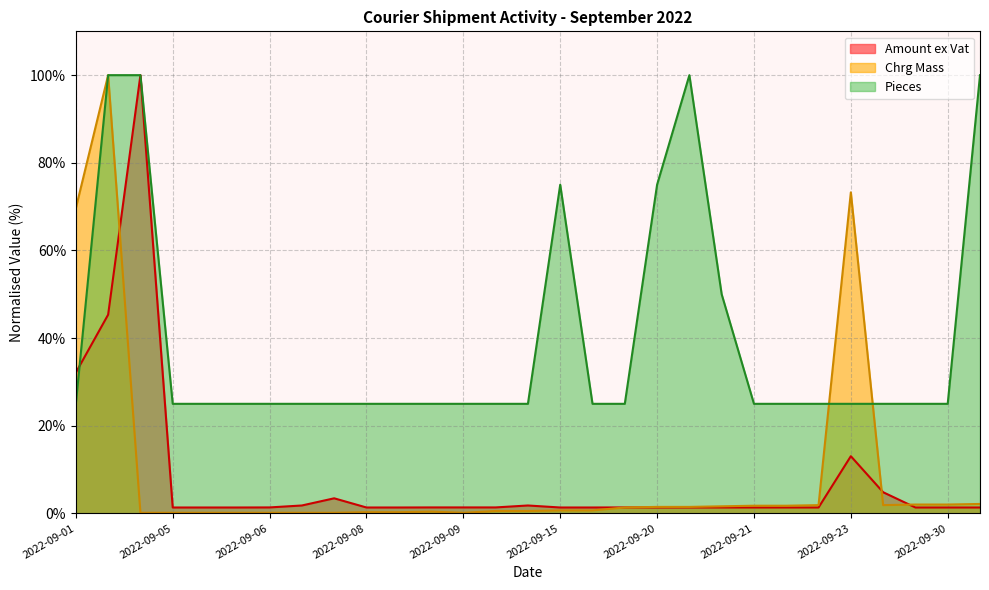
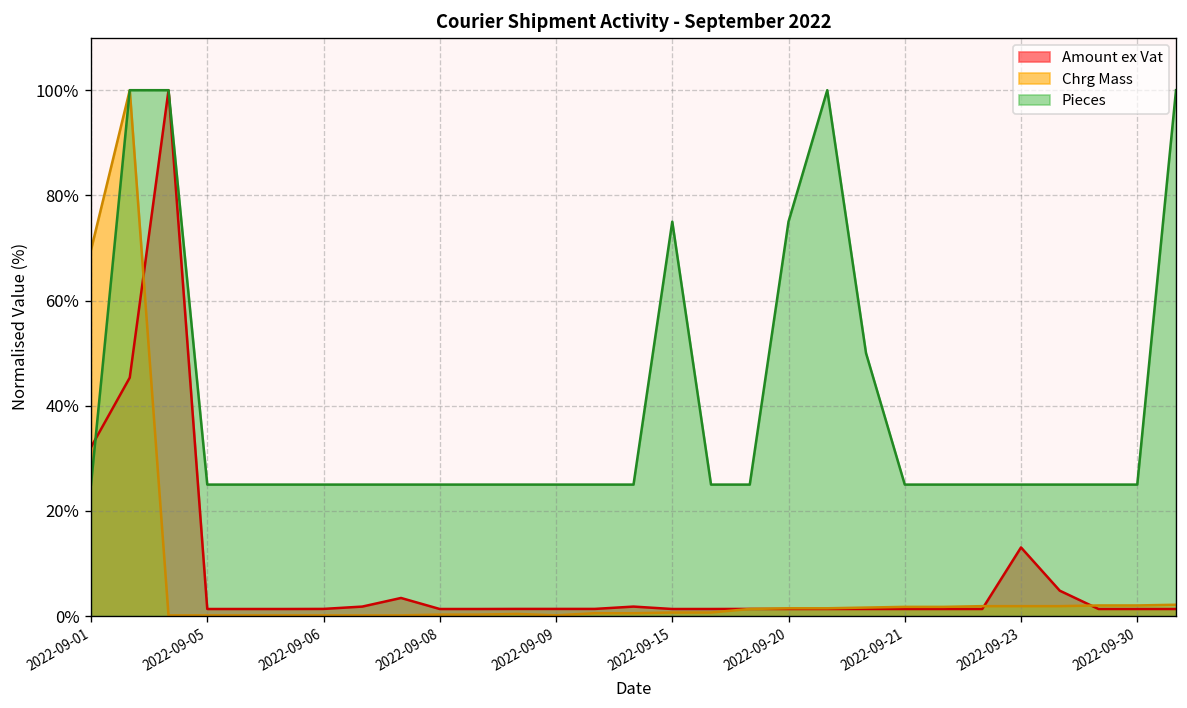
  {
    "Amount ex Vat": {
      "2022-09-23": "13%"
    },
    "Chrg Mass": {
-     "2022-09-23": "73%"
+     "2022-09-23": "2%"
    },
    "Pieces": {
      "2022-09-23": "25%"
    }
  }
